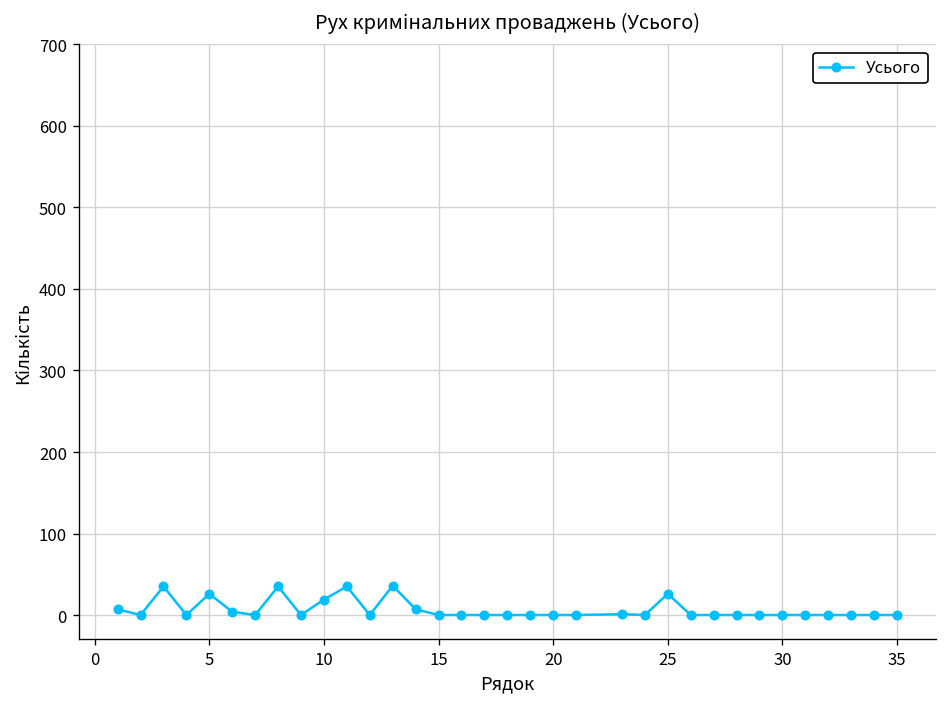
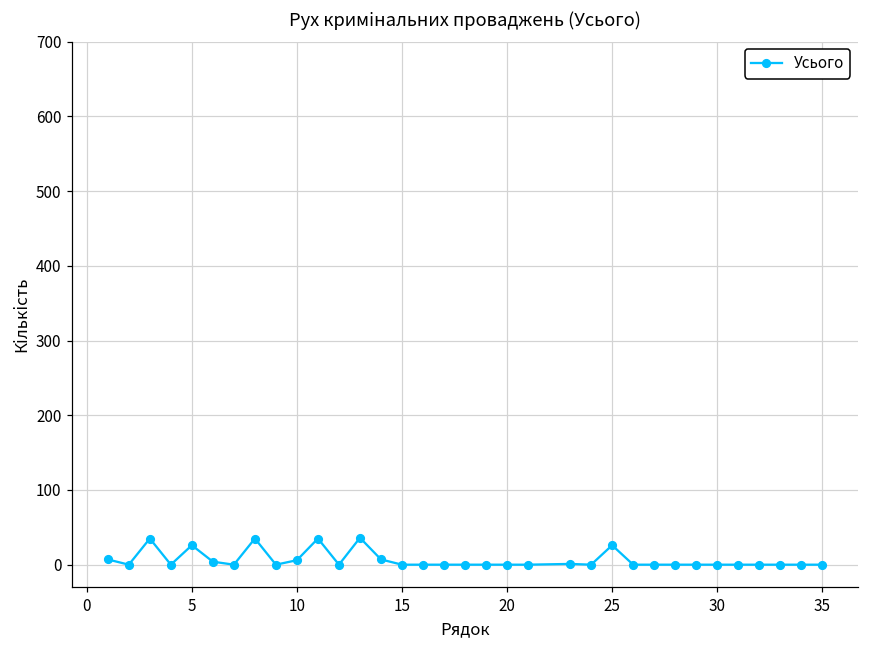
  {
    "5": 30,
-   "10": 20,
+   "10": 10,
    "15": 0,
    "20": 0,
    "25": 30,
    "30": 0,
    "35": 0
  }
